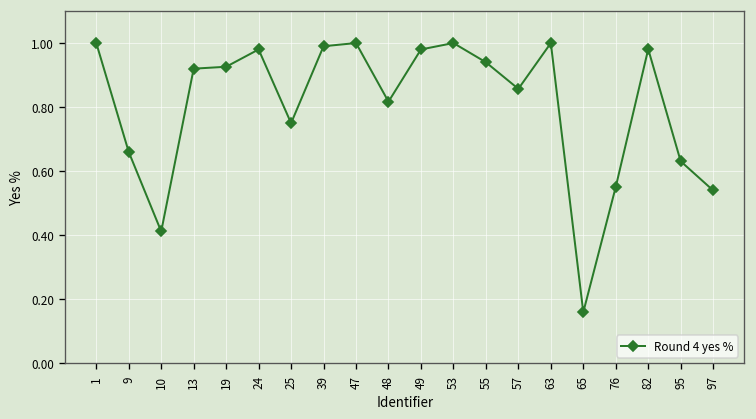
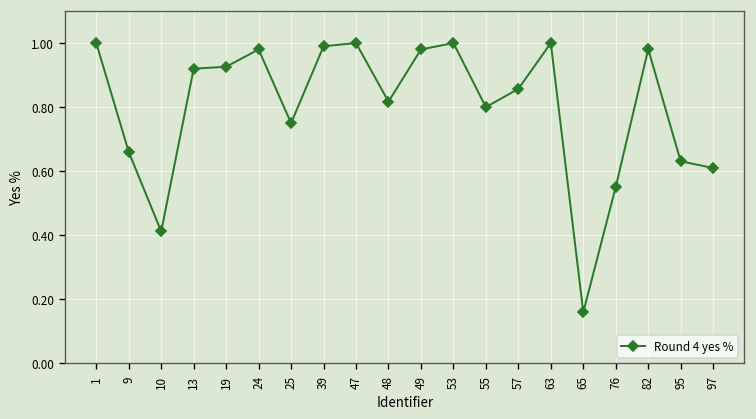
  {
    "1": 1.00,
    "9": 0.66,
    "10": 0.41,
    "13": 0.92,
    "19": 0.93,
    "24": 0.98,
    "25": 0.75,
    "39": 0.99,
    "47": 1.00,
    "48": 0.82,
    "49": 0.98,
    "53": 1.00,
-   "55": 0.94,
+   "55": 0.80,
    "57": 0.86,
    "63": 1.00,
    "65": 0.16,
    "76": 0.55,
    "82": 0.98,
    "95": 0.63,
-   "97": 0.54
+   "97": 0.61
  }
